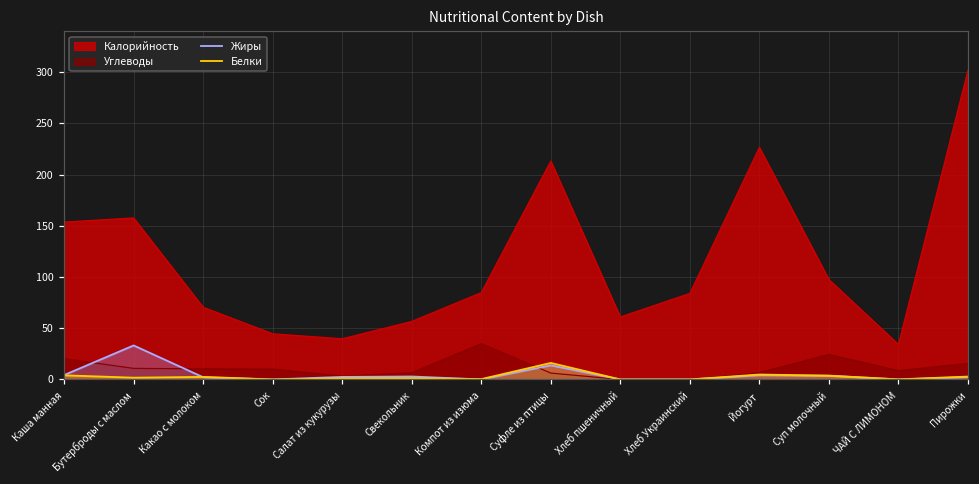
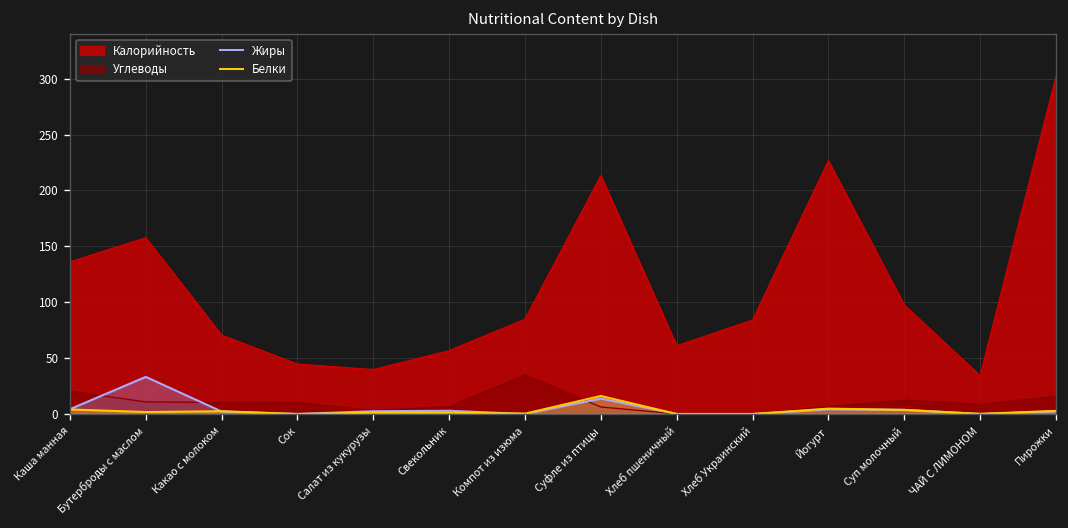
  {
    "Калорийность": {
-     "Каша манная": 150,
+     "Каша манная": 140,
      "Бутерброды с маслом": 160,
      "Какао с молоком": 70,
      "Сок": 40,
      "Салат из кукурузы": 40,
      "Свекольник": 60,
      "Компот из изюма": 80,
      "Суфле из птицы": 210,
      "Хлеб пшеничный": 60,
      "Хлеб Украинский": 80,
      "Йогурт": 230,
      "Суп молочный": 100,
      "ЧАЙ С ЛИМОНОМ": 30,
      "Пирожки": 300
    },
    "Углеводы": {
      "Каша манная": 20,
      "Бутерброды с маслом": 10,
      "Какао с молоком": 10,
      "Сок": 10,
      "Свекольник": 10,
      "Компот из изюма": 30,
      "Суфле из птицы": 10,
-     "Суп молочный": 20,
+     "Суп молочный": 10,
      "ЧАЙ С ЛИМОНОМ": 10,
      "Пирожки": 20
    },
    "Жиры": {
      "Бутерброды с маслом": 30
    },
    "Белки": {
      "Бутерброды с маслом": 0
    }
  }
